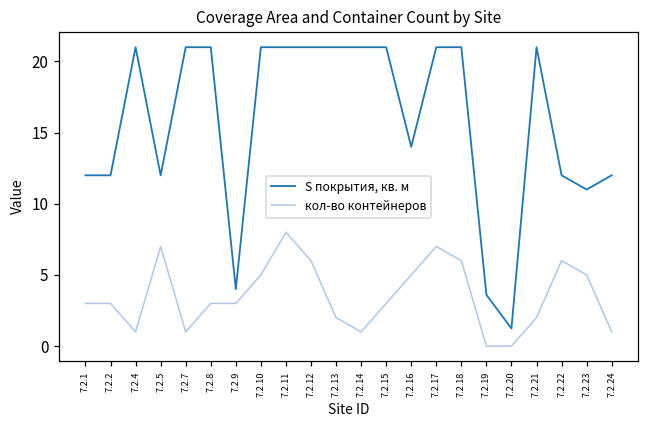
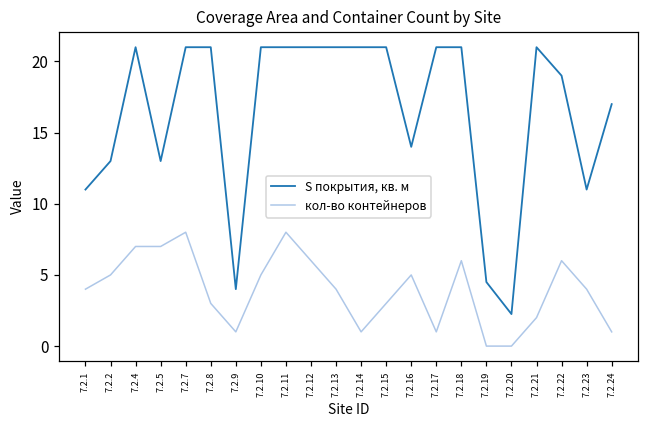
  {
    "S покрытия, кв. м": {
-     "7.2.1": 12,
-     "7.2.2": 12,
+     "7.2.1": 11,
+     "7.2.2": 13,
      "7.2.4": 21.0,
-     "7.2.5": 12,
+     "7.2.5": 13,
      "7.2.7": 21.0,
      "7.2.8": 21.0,
      "7.2.9": 4.0,
      "7.2.10": 21.0,
      "7.2.11": 21.0,
      "7.2.12": 21.0,
      "7.2.13": 21.0,
      "7.2.14": 21.0,
      "7.2.15": 21.0,
      "7.2.16": 14.0,
      "7.2.17": 21.0,
      "7.2.18": 21.0,
-     "7.2.19": 3.6,
-     "7.2.20": 1.2,
+     "7.2.19": 4.5,
+     "7.2.20": 2.3,
      "7.2.21": 21.0,
-     "7.2.22": 12,
+     "7.2.22": 19,
      "7.2.23": 11.0,
-     "7.2.24": 12
+     "7.2.24": 17
    },
    "кол-во контейнеров": {
-     "7.2.1": 3,
-     "7.2.2": 3,
-     "7.2.4": 1,
+     "7.2.1": 4,
+     "7.2.2": 5,
+     "7.2.4": 7,
      "7.2.5": 7,
-     "7.2.7": 1,
+     "7.2.7": 8,
      "7.2.8": 3,
-     "7.2.9": 3,
+     "7.2.9": 1,
      "7.2.10": 5,
      "7.2.11": 8,
      "7.2.12": 6,
-     "7.2.13": 2,
+     "7.2.13": 4,
      "7.2.14": 1,
      "7.2.15": 3,
      "7.2.16": 5,
-     "7.2.17": 7,
+     "7.2.17": 1,
      "7.2.18": 6,
      "7.2.19": 0,
      "7.2.20": 0,
      "7.2.21": 2,
      "7.2.22": 6,
-     "7.2.23": 5,
+     "7.2.23": 4,
      "7.2.24": 1
    }
  }
